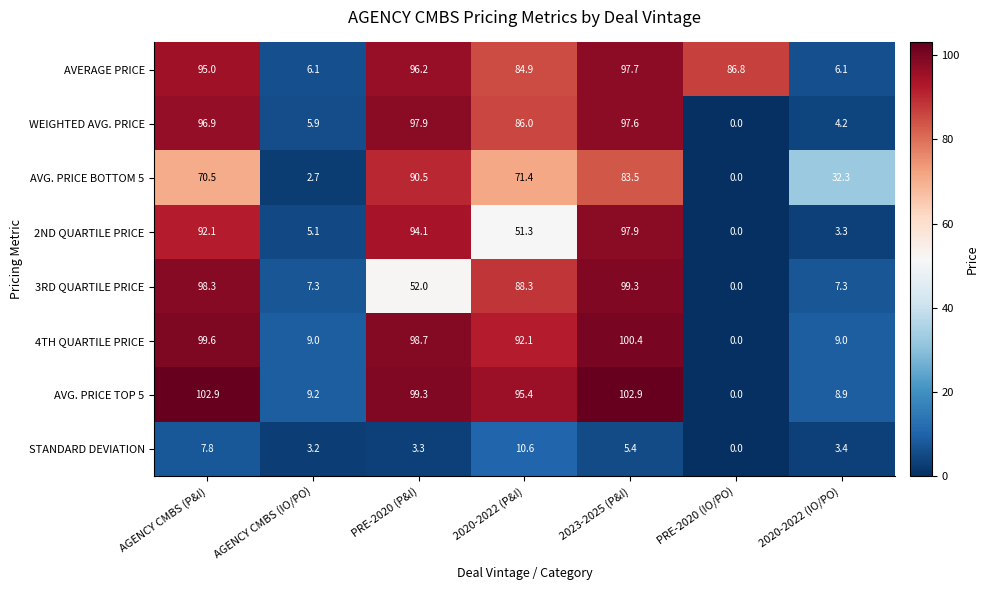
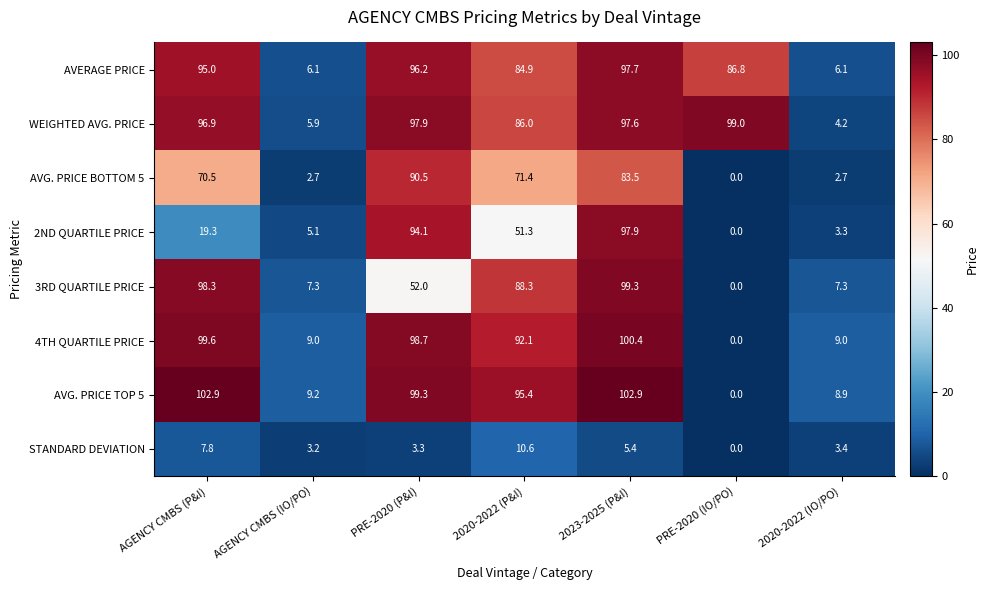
  {
    "AVERAGE PRICE": {
      "AGENCY CMBS (P&I)": 95.0,
      "AGENCY CMBS (IO/PO)": 6.1,
      "PRE-2020 (P&I)": 96.2,
      "2020-2022 (P&I)": 84.9,
      "2023-2025 (P&I)": 97.7,
      "PRE-2020 (IO/PO)": 86.8,
      "2020-2022 (IO/PO)": 6.1
    },
    "WEIGHTED AVG. PRICE": {
      "AGENCY CMBS (P&I)": 96.9,
      "AGENCY CMBS (IO/PO)": 5.9,
      "PRE-2020 (P&I)": 97.9,
      "2020-2022 (P&I)": 86.0,
      "2023-2025 (P&I)": 97.6,
-     "PRE-2020 (IO/PO)": 0.0,
+     "PRE-2020 (IO/PO)": 99.0,
      "2020-2022 (IO/PO)": 4.2
    },
    "AVG. PRICE BOTTOM 5": {
      "AGENCY CMBS (P&I)": 70.5,
      "AGENCY CMBS (IO/PO)": 2.7,
      "PRE-2020 (P&I)": 90.5,
      "2020-2022 (P&I)": 71.4,
      "2023-2025 (P&I)": 83.5,
      "PRE-2020 (IO/PO)": 0.0,
-     "2020-2022 (IO/PO)": 32.3
+     "2020-2022 (IO/PO)": 2.7
    },
    "2ND QUARTILE PRICE": {
-     "AGENCY CMBS (P&I)": 92.1,
+     "AGENCY CMBS (P&I)": 19.3,
      "AGENCY CMBS (IO/PO)": 5.1,
      "PRE-2020 (P&I)": 94.1,
      "2020-2022 (P&I)": 51.3,
      "2023-2025 (P&I)": 97.9,
      "PRE-2020 (IO/PO)": 0.0,
      "2020-2022 (IO/PO)": 3.3
    },
    "3RD QUARTILE PRICE": {
      "AGENCY CMBS (P&I)": 98.3,
      "AGENCY CMBS (IO/PO)": 7.3,
      "PRE-2020 (P&I)": 52.0,
      "2020-2022 (P&I)": 88.3,
      "2023-2025 (P&I)": 99.3,
      "PRE-2020 (IO/PO)": 0.0,
      "2020-2022 (IO/PO)": 7.3
    },
    "4TH QUARTILE PRICE": {
      "AGENCY CMBS (P&I)": 99.6,
      "AGENCY CMBS (IO/PO)": 9.0,
      "PRE-2020 (P&I)": 98.7,
      "2020-2022 (P&I)": 92.1,
      "2023-2025 (P&I)": 100.4,
      "PRE-2020 (IO/PO)": 0.0,
      "2020-2022 (IO/PO)": 9.0
    },
    "AVG. PRICE TOP 5": {
      "AGENCY CMBS (P&I)": 102.9,
      "AGENCY CMBS (IO/PO)": 9.2,
      "PRE-2020 (P&I)": 99.3,
      "2020-2022 (P&I)": 95.4,
      "2023-2025 (P&I)": 102.9,
      "PRE-2020 (IO/PO)": 0.0,
      "2020-2022 (IO/PO)": 8.9
    },
    "STANDARD DEVIATION": {
      "AGENCY CMBS (P&I)": 7.8,
      "AGENCY CMBS (IO/PO)": 3.2,
      "PRE-2020 (P&I)": 3.3,
      "2020-2022 (P&I)": 10.6,
      "2023-2025 (P&I)": 5.4,
      "PRE-2020 (IO/PO)": 0.0,
      "2020-2022 (IO/PO)": 3.4
    }
  }
